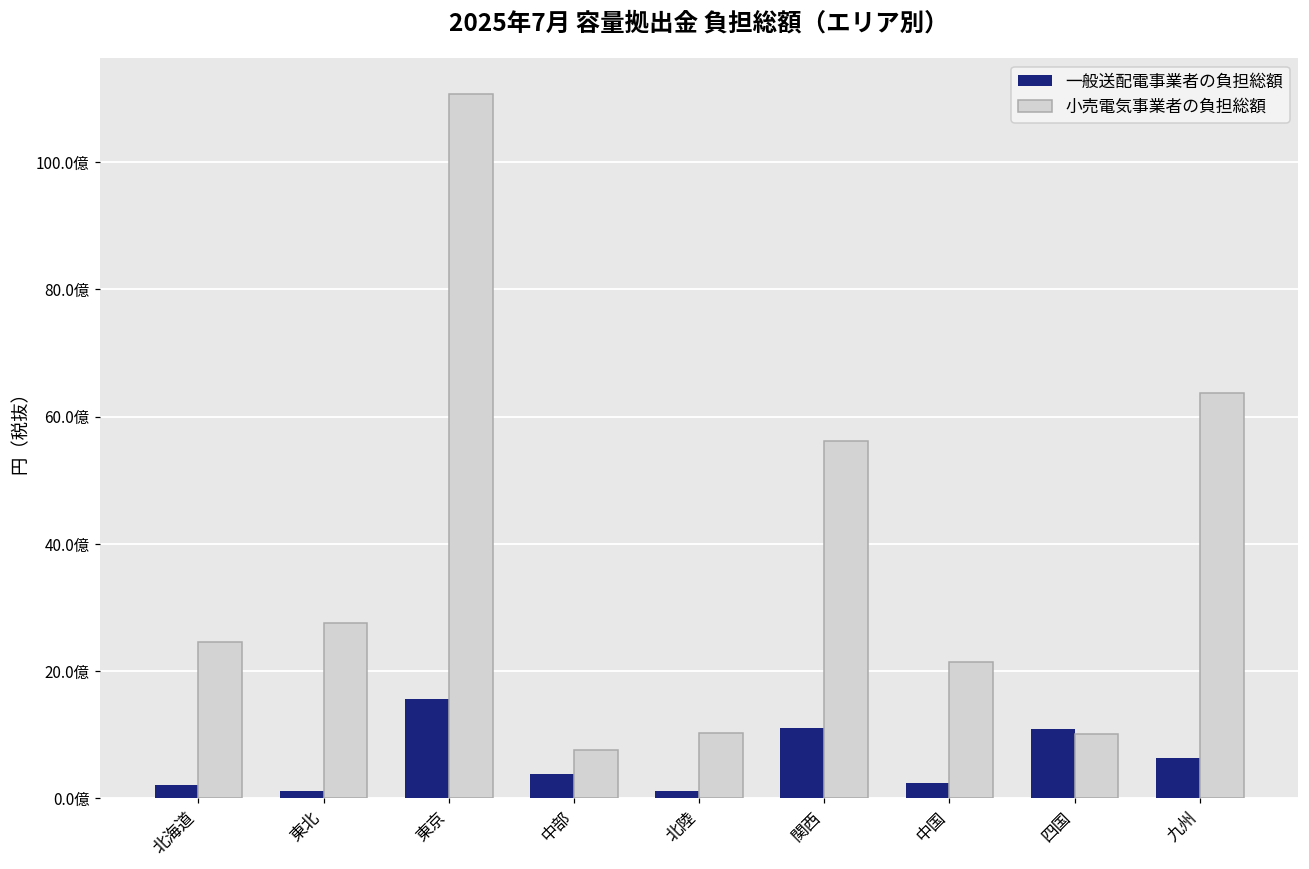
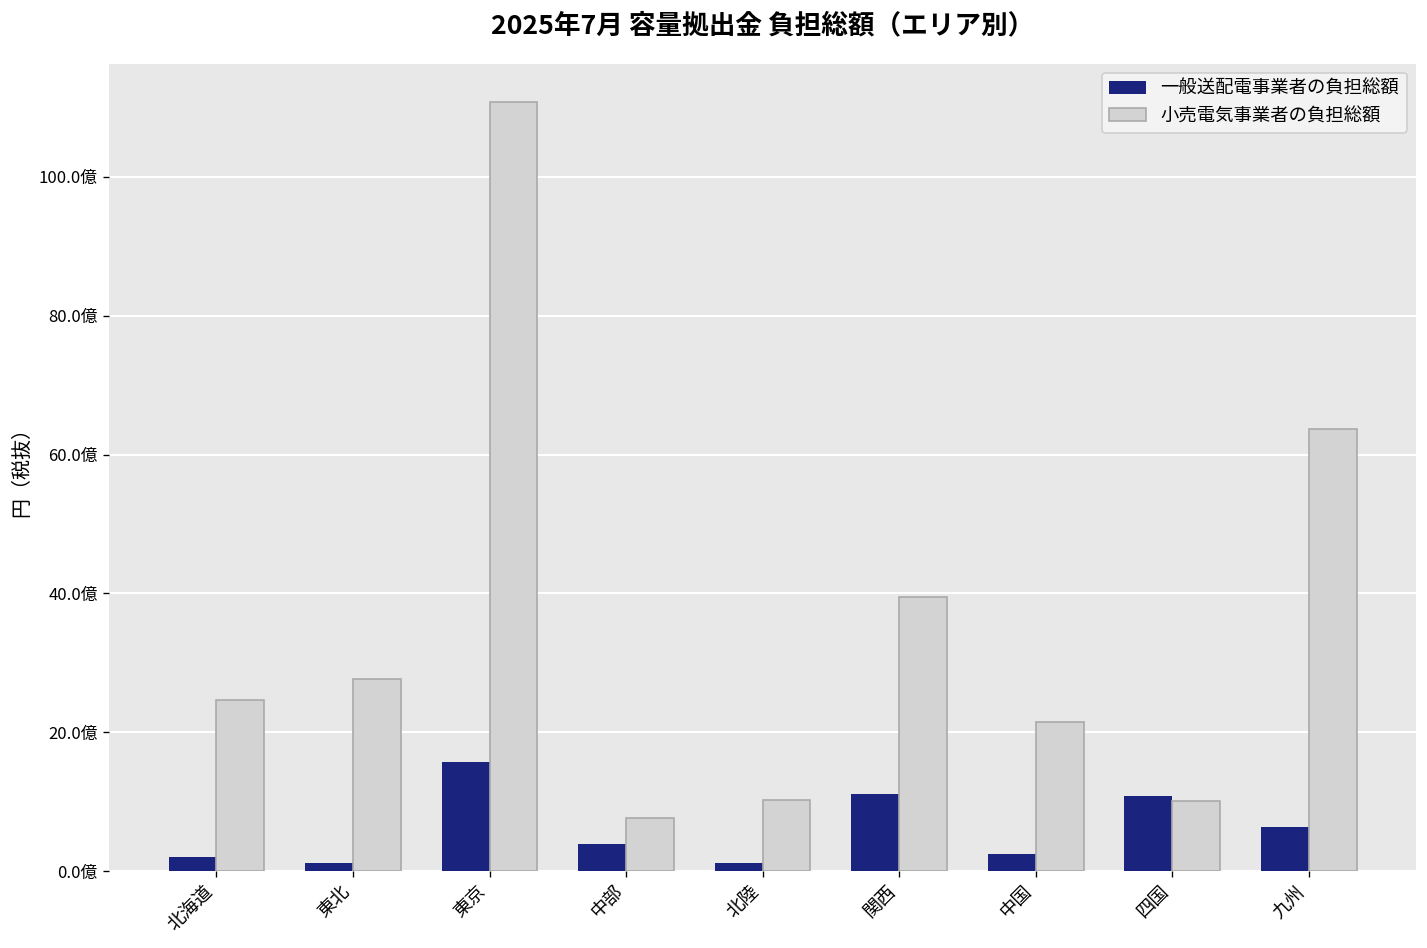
  {
    "一般送配電事業者の負担総額": {
      "北海道": "2億",
      "東北": "1億",
      "東京": "16億",
      "中部": "4億",
      "北陸": "1億",
      "関西": "11億",
      "中国": "2億",
      "四国": "11億",
      "九州": "6億"
    },
    "小売電気事業者の負担総額": {
      "北海道": "25億",
      "東北": "28億",
      "東京": "111億",
      "中部": "8億",
      "北陸": "10億",
-     "関西": "56億",
+     "関西": "39億",
      "中国": "21億",
      "四国": "10億",
      "九州": "64億"
    }
  }
